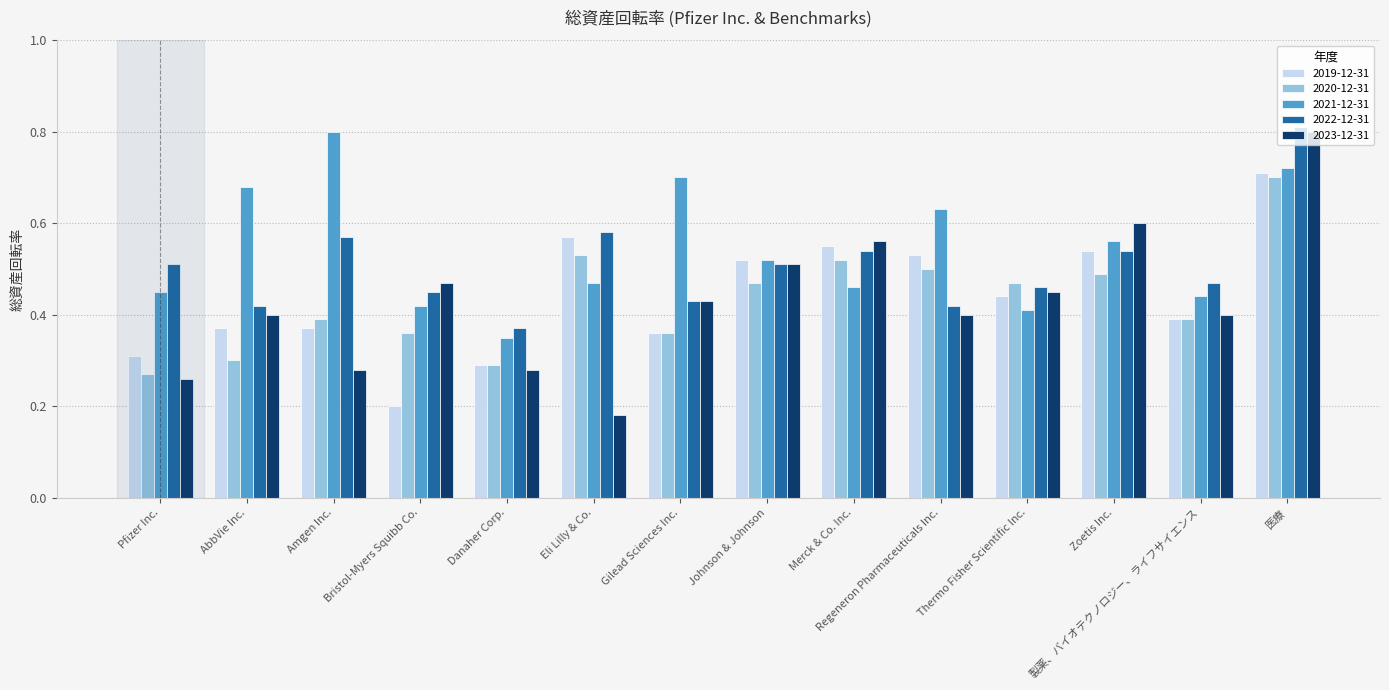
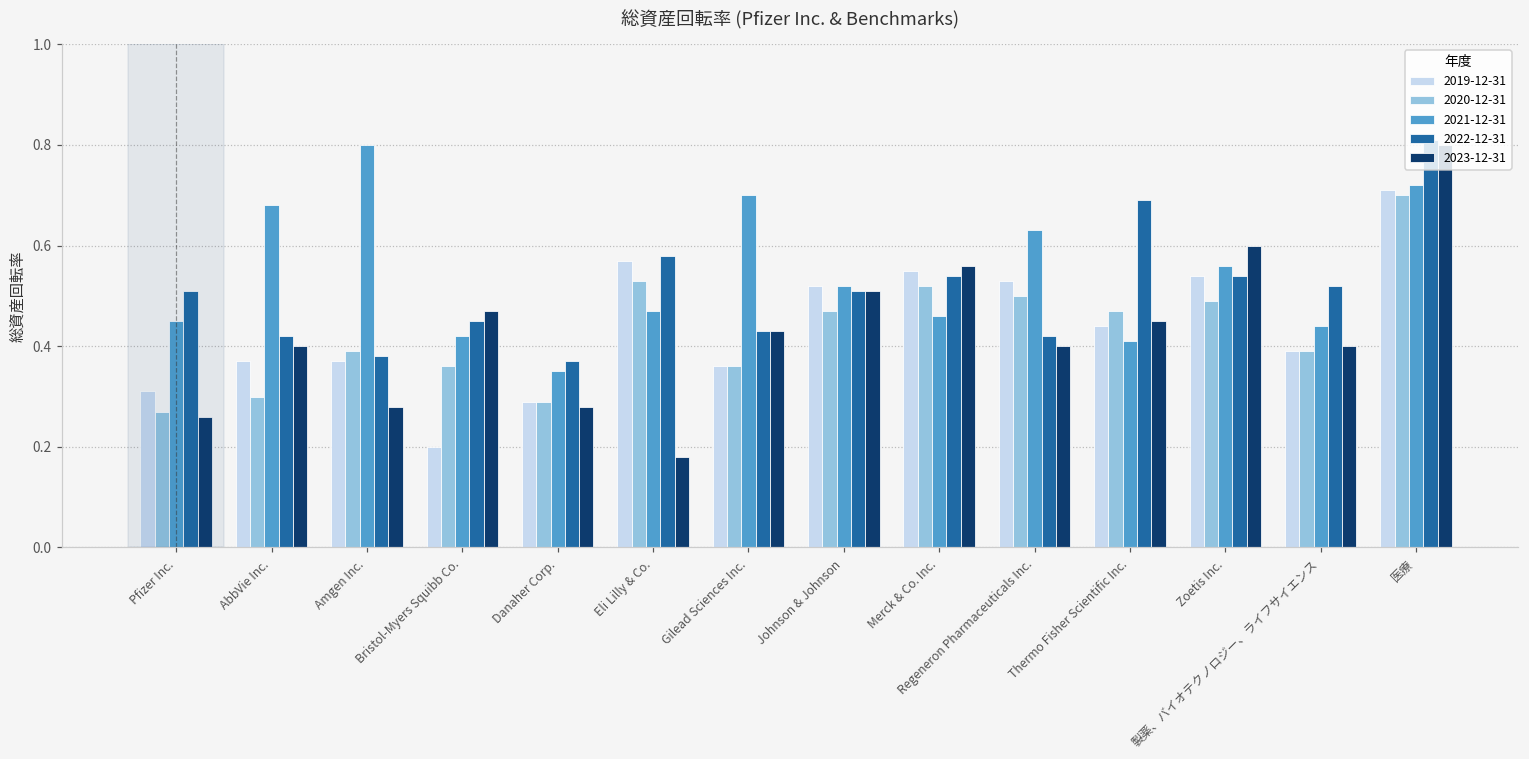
  {
    "2021-12-31": {
      "Pfizer Inc.": 0.45,
      "AbbVie Inc.": 0.68,
      "Amgen Inc.": 0.80,
      "Bristol-Myers Squibb Co.": 0.42,
      "Danaher Corp.": 0.35,
      "Eli Lilly & Co.": 0.47,
      "Gilead Sciences Inc.": 0.70,
      "Johnson & Johnson": 0.52,
      "Merck & Co. Inc.": 0.46,
      "Regeneron Pharmaceuticals Inc.": 0.63,
      "Thermo Fisher Scientific Inc.": 0.41,
      "Zoetis Inc.": 0.56,
      "製薬、バイオテクノロジー、ライフサイエンス": 0.44,
      "医療": 0.72
    },
    "2022-12-31": {
      "Pfizer Inc.": 0.51,
      "AbbVie Inc.": 0.42,
-     "Amgen Inc.": 0.57,
+     "Amgen Inc.": 0.38,
      "Bristol-Myers Squibb Co.": 0.45,
      "Danaher Corp.": 0.37,
      "Eli Lilly & Co.": 0.58,
      "Gilead Sciences Inc.": 0.43,
      "Johnson & Johnson": 0.51,
      "Merck & Co. Inc.": 0.54,
      "Regeneron Pharmaceuticals Inc.": 0.42,
-     "Thermo Fisher Scientific Inc.": 0.46,
+     "Thermo Fisher Scientific Inc.": 0.69,
      "Zoetis Inc.": 0.54,
-     "製薬、バイオテクノロジー、ライフサイエンス": 0.47
+     "製薬、バイオテクノロジー、ライフサイエンス": 0.52
    },
    "2023-12-31": {
      "Pfizer Inc.": 0.26,
      "AbbVie Inc.": 0.40,
      "Amgen Inc.": 0.28,
      "Bristol-Myers Squibb Co.": 0.47,
      "Danaher Corp.": 0.28,
      "Eli Lilly & Co.": 0.18,
      "Gilead Sciences Inc.": 0.43,
      "Johnson & Johnson": 0.51,
      "Merck & Co. Inc.": 0.56,
      "Regeneron Pharmaceuticals Inc.": 0.40,
      "Thermo Fisher Scientific Inc.": 0.45,
      "Zoetis Inc.": 0.60,
      "製薬、バイオテクノロジー、ライフサイエンス": 0.40
    }
  }
